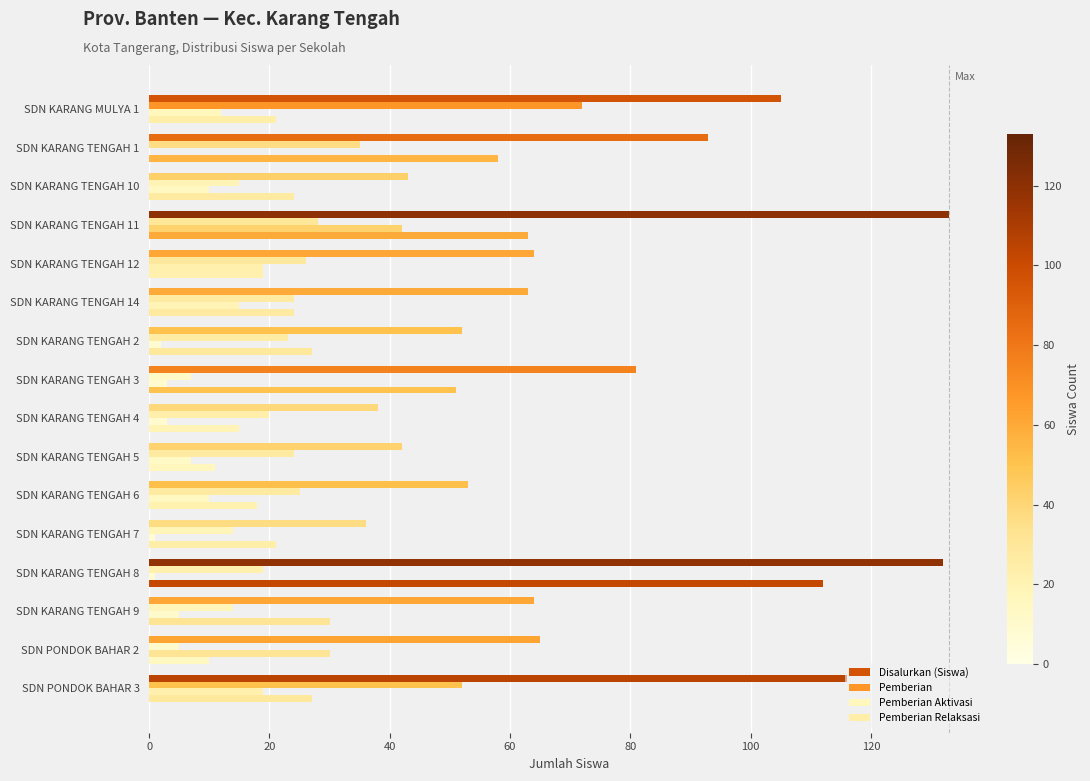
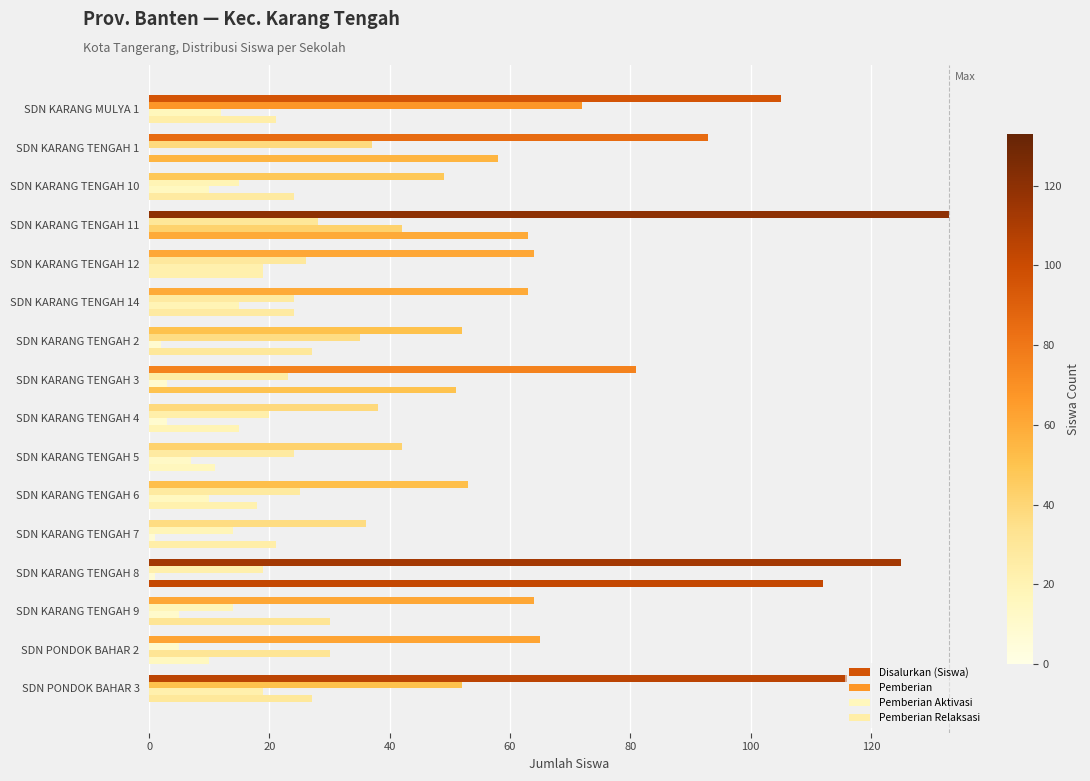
  {
    "Disalurkan (Siswa)": {
      "SDN KARANG MULYA 1": 105,
      "SDN KARANG TENGAH 1": 93,
-     "SDN KARANG TENGAH 10": 43,
+     "SDN KARANG TENGAH 10": 49,
      "SDN KARANG TENGAH 11": 133,
      "SDN KARANG TENGAH 12": 64,
      "SDN KARANG TENGAH 14": 63,
      "SDN KARANG TENGAH 2": 52,
      "SDN KARANG TENGAH 3": 81,
      "SDN KARANG TENGAH 4": 38,
      "SDN KARANG TENGAH 5": 42,
      "SDN KARANG TENGAH 6": 53,
      "SDN KARANG TENGAH 7": 36,
-     "SDN KARANG TENGAH 8": 132,
+     "SDN KARANG TENGAH 8": 125,
      "SDN KARANG TENGAH 9": 64,
      "SDN PONDOK BAHAR 2": 65
    },
    "Pemberian": {
      "SDN KARANG MULYA 1": 72,
-     "SDN KARANG TENGAH 1": 35,
+     "SDN KARANG TENGAH 1": 37,
      "SDN KARANG TENGAH 10": 15,
      "SDN KARANG TENGAH 11": 28,
      "SDN KARANG TENGAH 12": 26,
      "SDN KARANG TENGAH 14": 24,
-     "SDN KARANG TENGAH 2": 23,
-     "SDN KARANG TENGAH 3": 7,
+     "SDN KARANG TENGAH 2": 35,
+     "SDN KARANG TENGAH 3": 23,
      "SDN KARANG TENGAH 4": 20,
      "SDN KARANG TENGAH 5": 24,
      "SDN KARANG TENGAH 6": 25,
      "SDN KARANG TENGAH 7": 14,
      "SDN KARANG TENGAH 8": 19,
      "SDN KARANG TENGAH 9": 14,
      "SDN PONDOK BAHAR 2": 5,
      "SDN PONDOK BAHAR 3": 52
    }
  }
